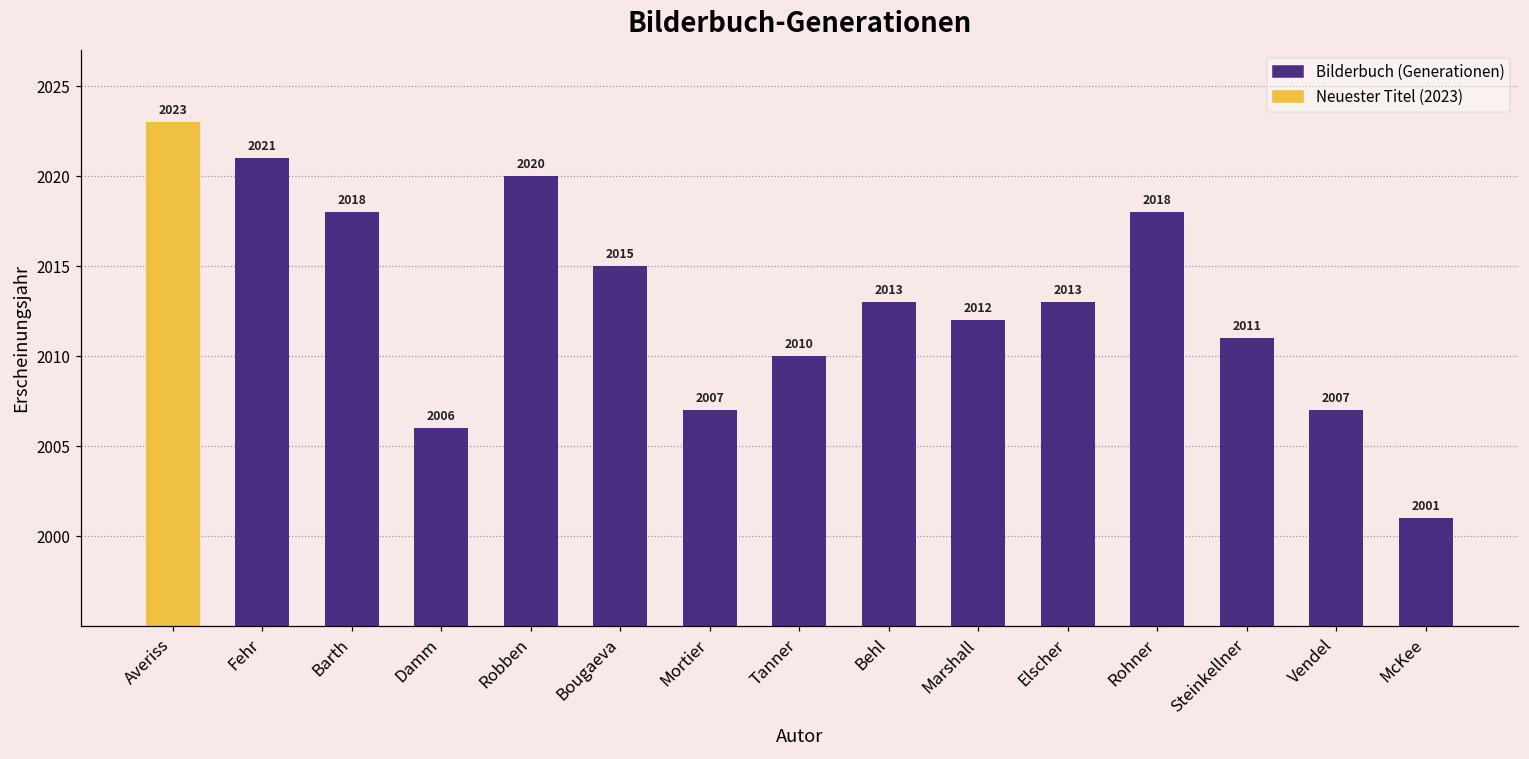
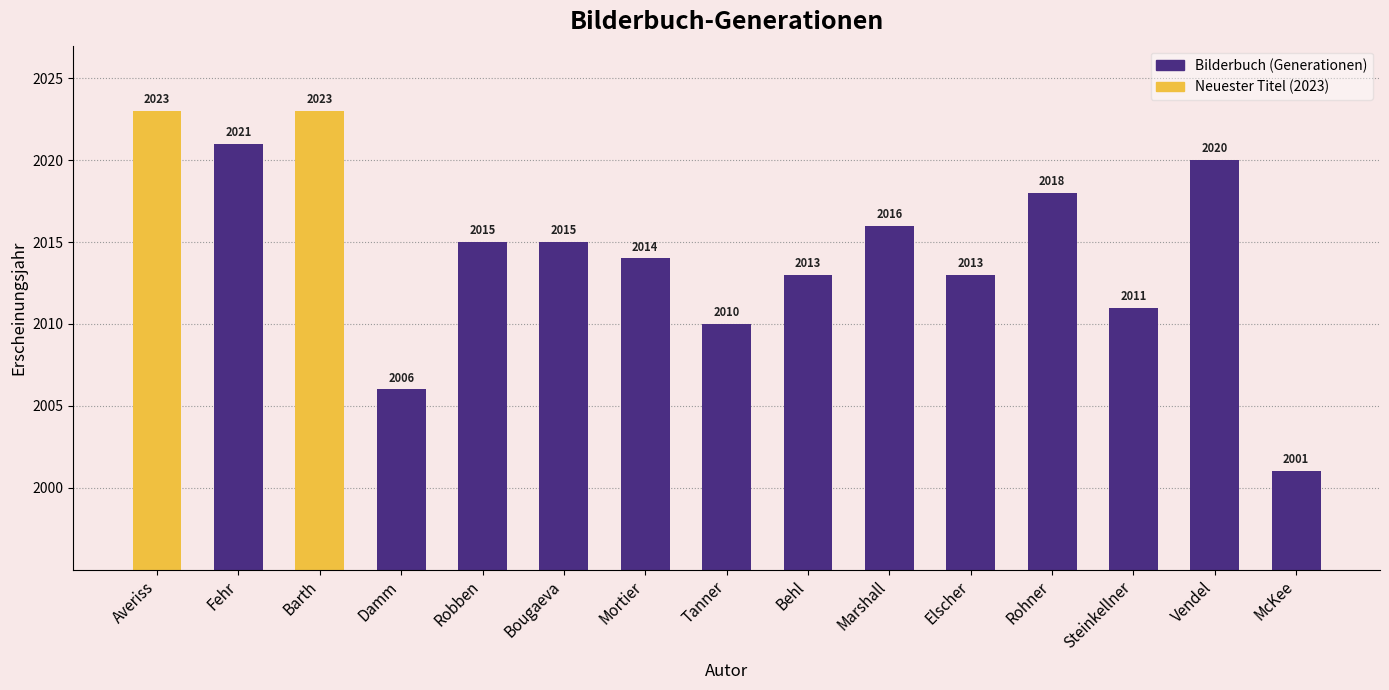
  {
    "Averiss": 2023,
    "Fehr": 2021,
-   "Barth": 2018,
+   "Barth": 2023,
    "Damm": 2006,
-   "Robben": 2020,
+   "Robben": 2015,
    "Bougaeva": 2015,
-   "Mortier": 2007,
+   "Mortier": 2014,
    "Tanner": 2010,
    "Behl": 2013,
-   "Marshall": 2012,
+   "Marshall": 2016,
    "Elscher": 2013,
    "Rohner": 2018,
    "Steinkellner": 2011,
-   "Vendel": 2007,
+   "Vendel": 2020,
    "McKee": 2001
  }
